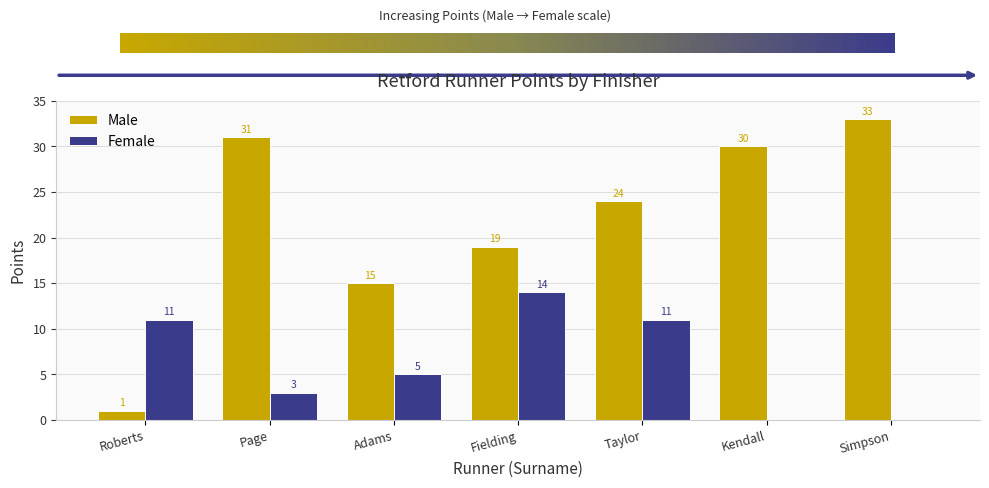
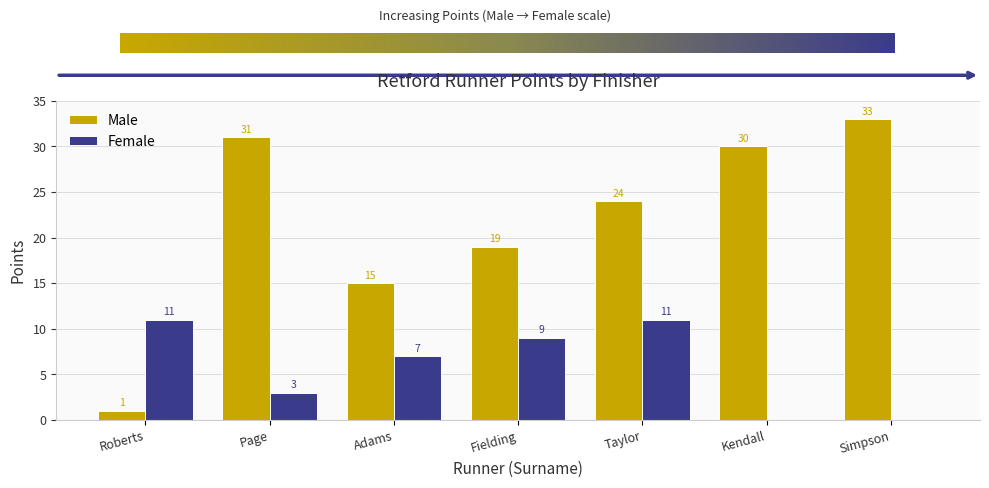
  {
    "Male": {
      "Roberts": 1,
      "Page": 31,
      "Adams": 15,
      "Fielding": 19,
      "Taylor": 24,
      "Kendall": 30,
      "Simpson": 33
    },
    "Female": {
      "Roberts": 11,
      "Page": 3,
-     "Adams": 5,
-     "Fielding": 14,
+     "Adams": 7,
+     "Fielding": 9,
      "Taylor": 11
    }
  }
